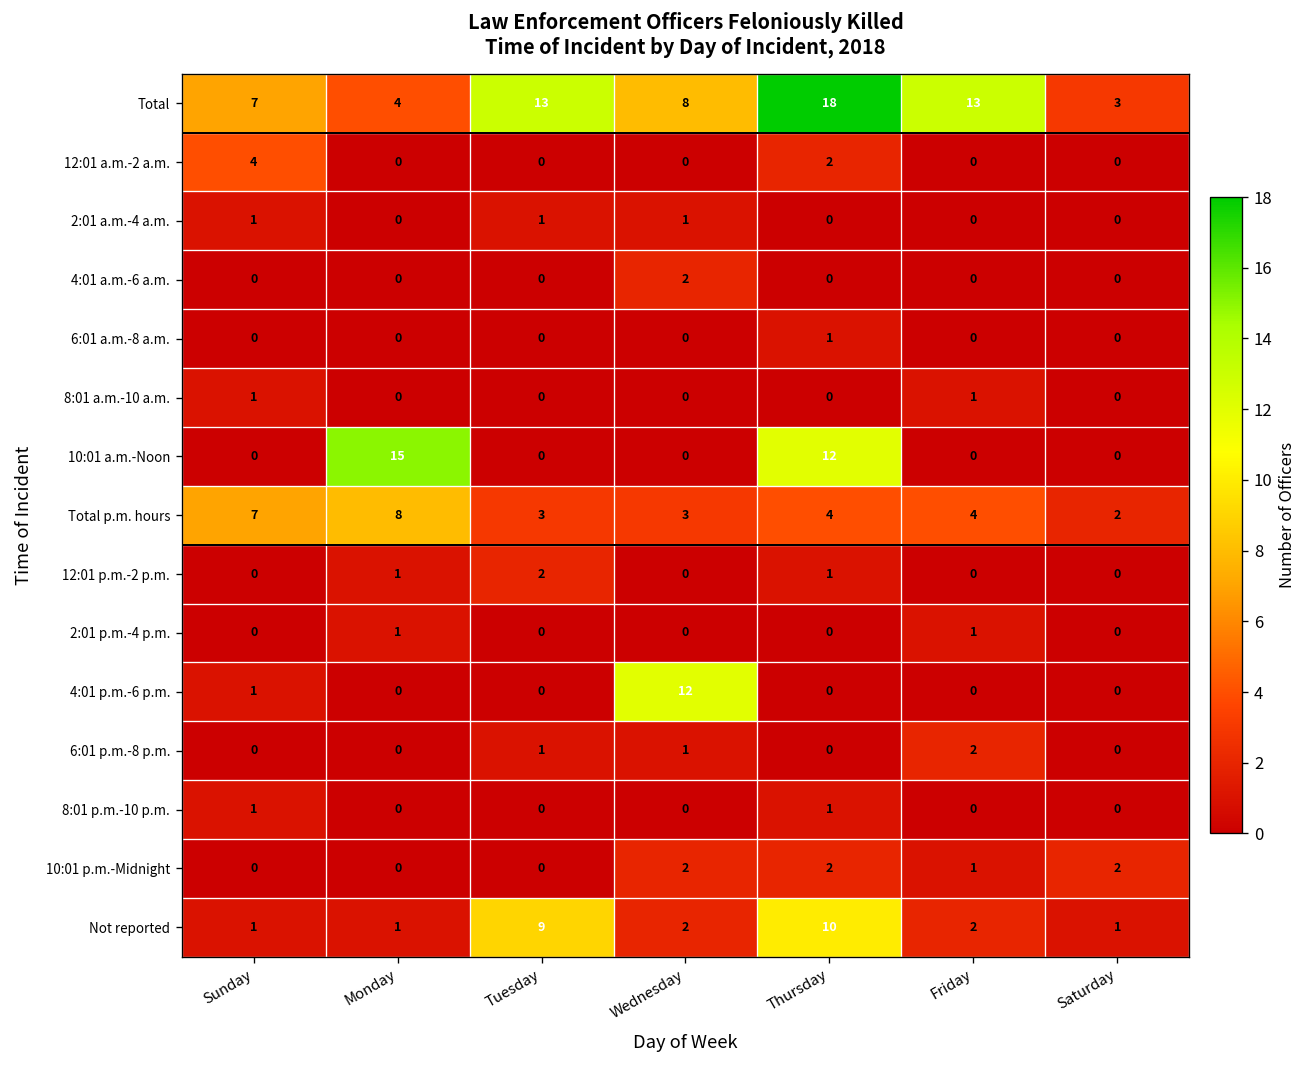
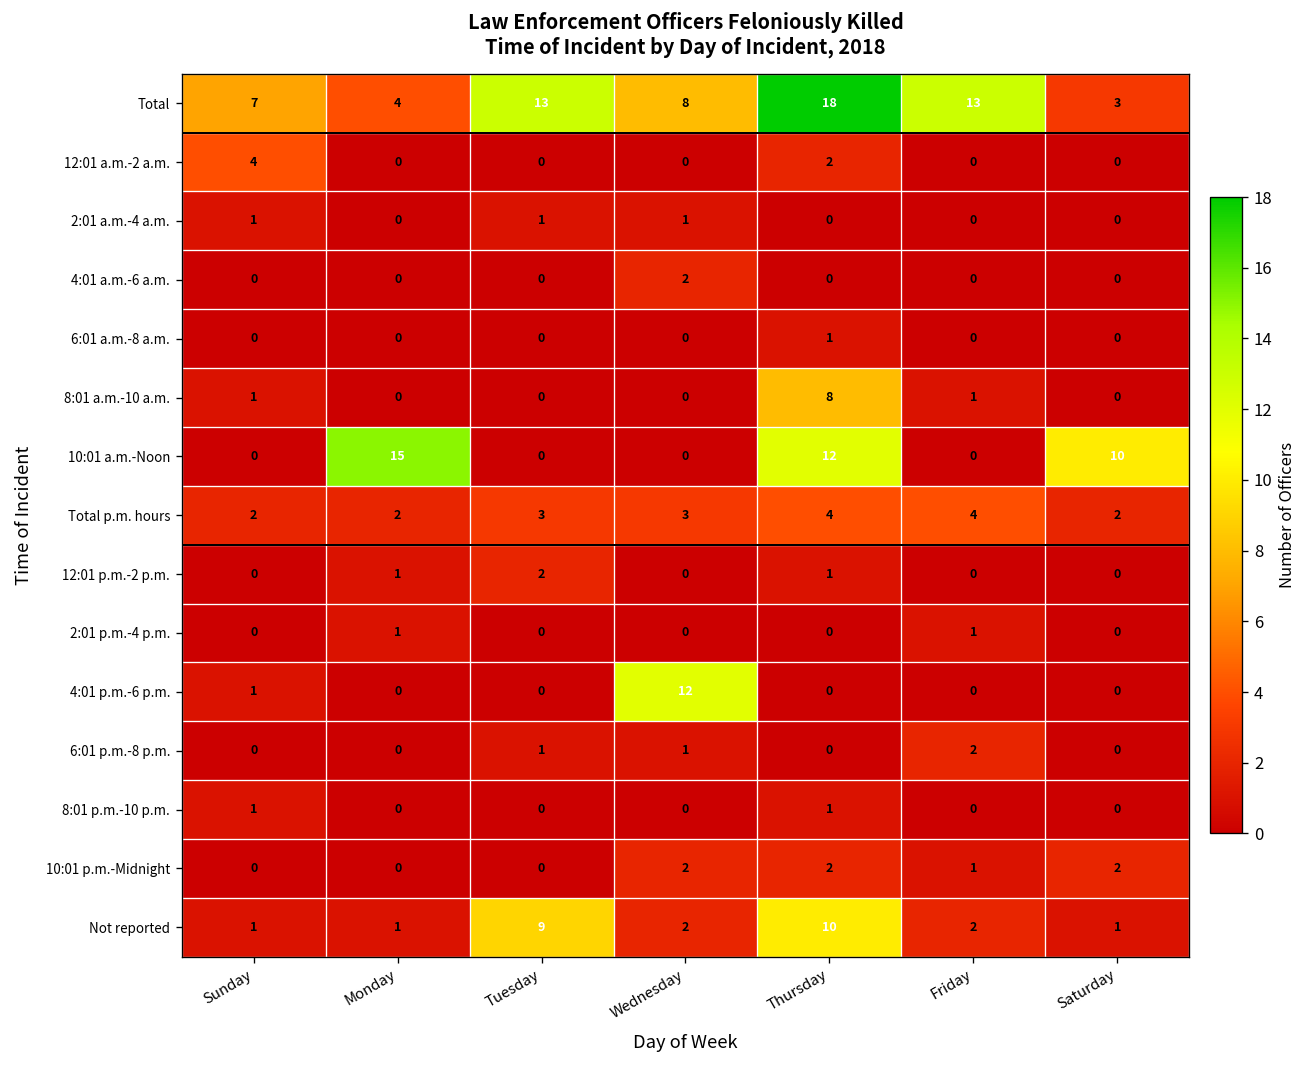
  {
    "Total": {
      "Sunday": 7,
      "Monday": 4,
      "Tuesday": 13,
      "Wednesday": 8,
      "Thursday": 18,
      "Friday": 13,
      "Saturday": 3
    },
    "12:01 a.m.-2 a.m.": {
      "Sunday": 4,
      "Monday": 0,
      "Tuesday": 0,
      "Wednesday": 0,
      "Thursday": 2,
      "Friday": 0,
      "Saturday": 0
    },
    "2:01 a.m.-4 a.m.": {
      "Sunday": 1,
      "Monday": 0,
      "Tuesday": 1,
      "Wednesday": 1,
      "Thursday": 0,
      "Friday": 0,
      "Saturday": 0
    },
    "4:01 a.m.-6 a.m.": {
      "Sunday": 0,
      "Monday": 0,
      "Tuesday": 0,
      "Wednesday": 2,
      "Thursday": 0,
      "Friday": 0,
      "Saturday": 0
    },
    "6:01 a.m.-8 a.m.": {
      "Sunday": 0,
      "Monday": 0,
      "Tuesday": 0,
      "Wednesday": 0,
      "Thursday": 1,
      "Friday": 0,
      "Saturday": 0
    },
    "8:01 a.m.-10 a.m.": {
      "Sunday": 1,
      "Monday": 0,
      "Tuesday": 0,
      "Wednesday": 0,
-     "Thursday": 0,
+     "Thursday": 8,
      "Friday": 1,
      "Saturday": 0
    },
    "10:01 a.m.-Noon": {
      "Sunday": 0,
      "Monday": 15,
      "Tuesday": 0,
      "Wednesday": 0,
      "Thursday": 12,
      "Friday": 0,
-     "Saturday": 0
+     "Saturday": 10
    },
    "Total p.m. hours": {
-     "Sunday": 7,
-     "Monday": 8,
+     "Sunday": 2,
+     "Monday": 2,
      "Tuesday": 3,
      "Wednesday": 3,
      "Thursday": 4,
      "Friday": 4,
      "Saturday": 2
    },
    "12:01 p.m.-2 p.m.": {
      "Sunday": 0,
      "Monday": 1,
      "Tuesday": 2,
      "Wednesday": 0,
      "Thursday": 1,
      "Friday": 0,
      "Saturday": 0
    },
    "2:01 p.m.-4 p.m.": {
      "Sunday": 0,
      "Monday": 1,
      "Tuesday": 0,
      "Wednesday": 0,
      "Thursday": 0,
      "Friday": 1,
      "Saturday": 0
    },
    "4:01 p.m.-6 p.m.": {
      "Sunday": 1,
      "Monday": 0,
      "Tuesday": 0,
      "Wednesday": 12,
      "Thursday": 0,
      "Friday": 0,
      "Saturday": 0
    },
    "6:01 p.m.-8 p.m.": {
      "Sunday": 0,
      "Monday": 0,
      "Tuesday": 1,
      "Wednesday": 1,
      "Thursday": 0,
      "Friday": 2,
      "Saturday": 0
    },
    "8:01 p.m.-10 p.m.": {
      "Sunday": 1,
      "Monday": 0,
      "Tuesday": 0,
      "Wednesday": 0,
      "Thursday": 1,
      "Friday": 0,
      "Saturday": 0
    },
    "10:01 p.m.-Midnight": {
      "Sunday": 0,
      "Monday": 0,
      "Tuesday": 0,
      "Wednesday": 2,
      "Thursday": 2,
      "Friday": 1,
      "Saturday": 2
    },
    "Not reported": {
      "Sunday": 1,
      "Monday": 1,
      "Tuesday": 9,
      "Wednesday": 2,
      "Thursday": 10,
      "Friday": 2,
      "Saturday": 1
    }
  }
